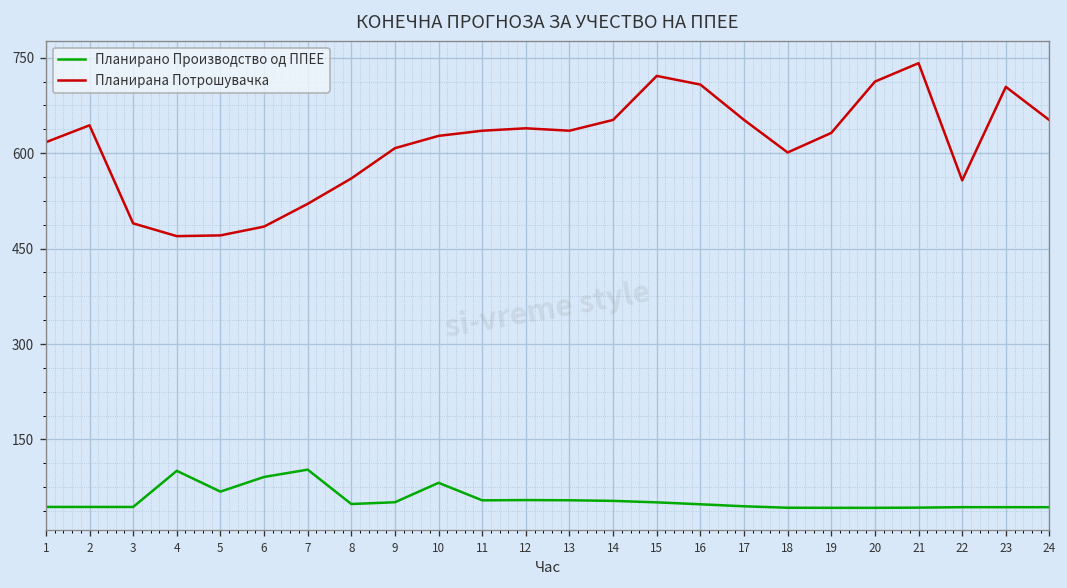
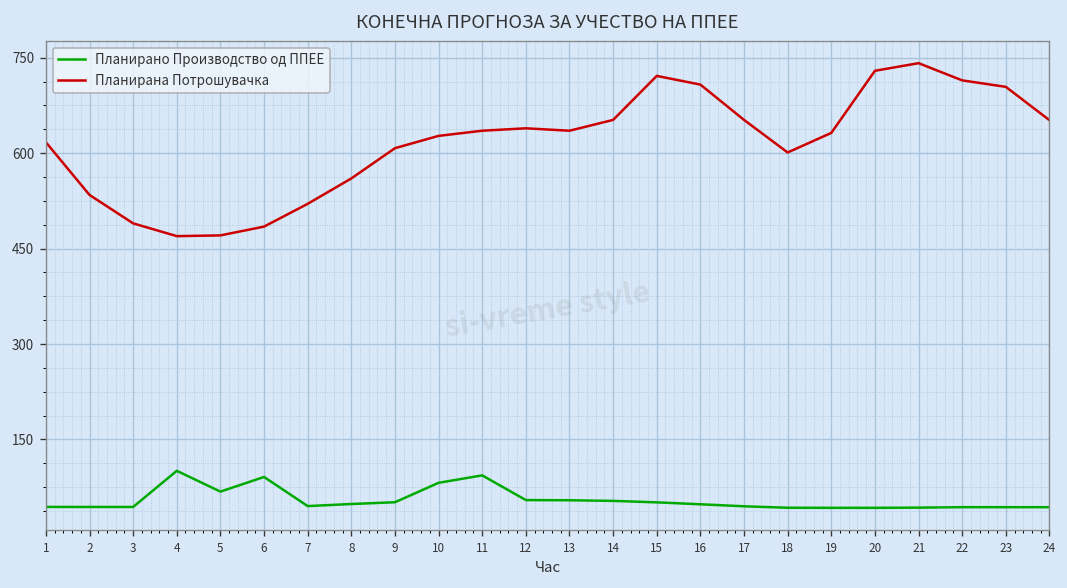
  {
    "Планирано Производство од ППЕЕ": {
      "1": 40,
      "2": 40,
      "3": 40,
      "4": 100,
      "5": 70,
      "6": 90,
-     "7": 100,
+     "7": 50,
      "8": 50,
      "9": 50,
      "10": 80,
-     "11": 50,
+     "11": 90,
      "12": 50,
      "13": 50,
      "14": 50,
      "15": 50,
      "16": 50,
      "17": 40,
      "18": 40,
      "19": 40,
      "20": 40,
      "21": 40,
      "22": 40,
      "23": 40,
      "24": 40
    },
    "Планирана Потрошувачка": {
      "1": 620,
-     "2": 640,
+     "2": 530,
      "3": 490,
      "4": 470,
      "5": 470,
      "6": 480,
      "7": 520,
      "8": 560,
      "9": 610,
      "10": 630,
      "11": 640,
      "12": 640,
      "13": 640,
      "14": 650,
      "15": 720,
      "16": 710,
      "17": 650,
      "18": 600,
      "19": 630,
-     "20": 710,
+     "20": 730,
      "21": 740,
-     "22": 560,
+     "22": 710,
      "23": 700,
      "24": 650
    }
  }
